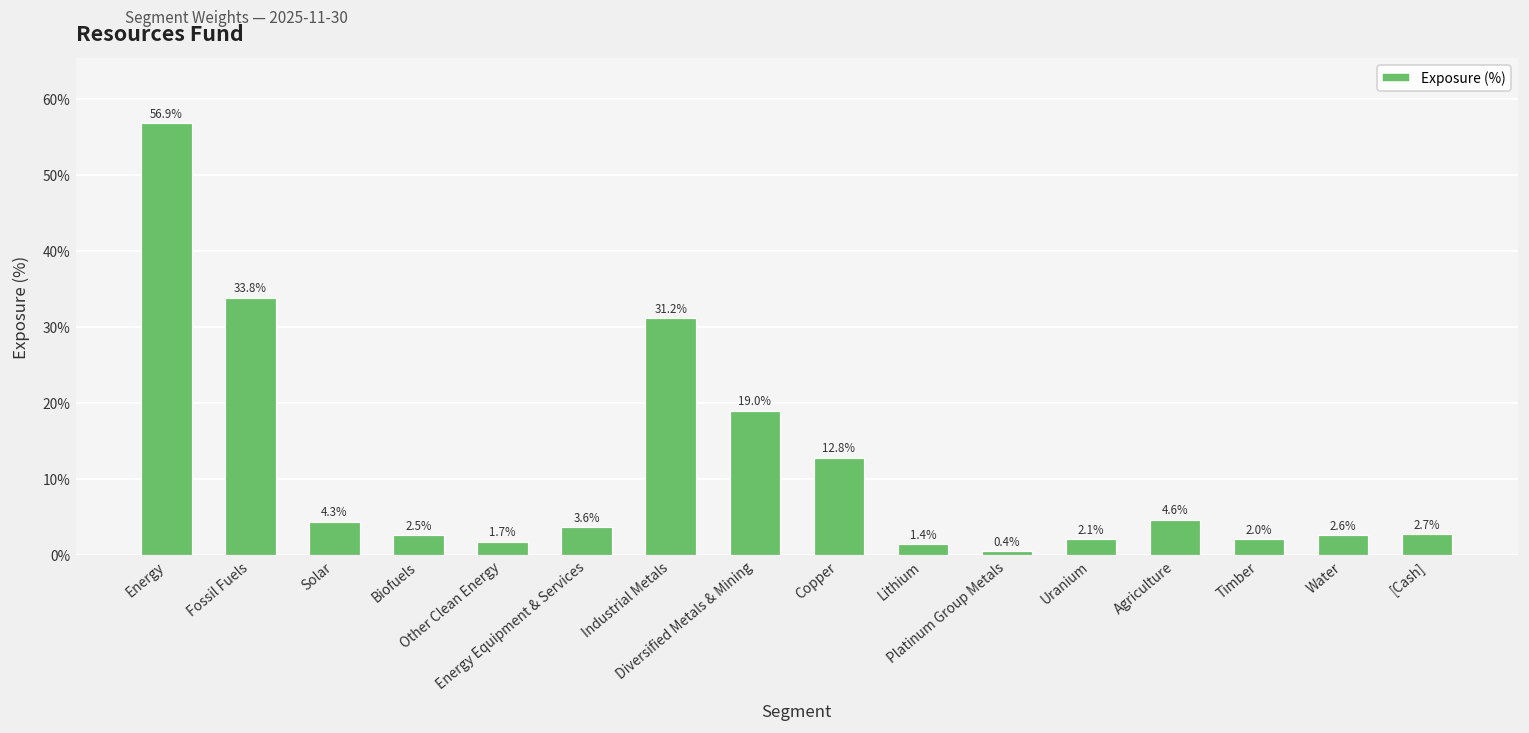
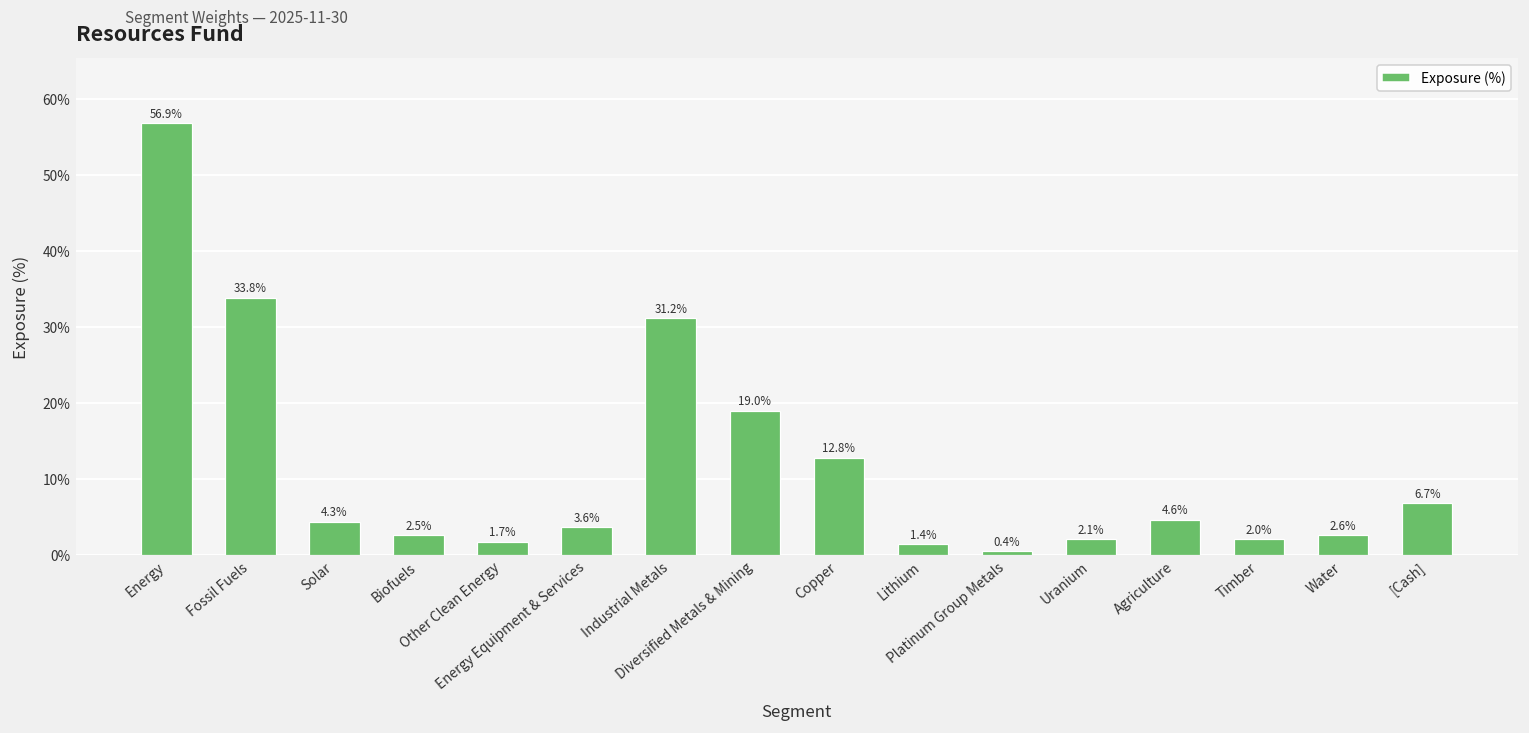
  {
    "Energy": "56.9%",
    "Fossil Fuels": "33.8%",
    "Solar": "4.3%",
    "Biofuels": "2.5%",
    "Other Clean Energy": "1.7%",
    "Energy Equipment & Services": "3.6%",
    "Industrial Metals": "31.2%",
    "Diversified Metals & Mining": "19.0%",
    "Copper": "12.8%",
    "Lithium": "1.4%",
    "Platinum Group Metals": "0.4%",
    "Uranium": "2.1%",
    "Agriculture": "4.6%",
    "Timber": "2.0%",
    "Water": "2.6%",
-   "[Cash]": "2.7%"
+   "[Cash]": "6.7%"
  }
